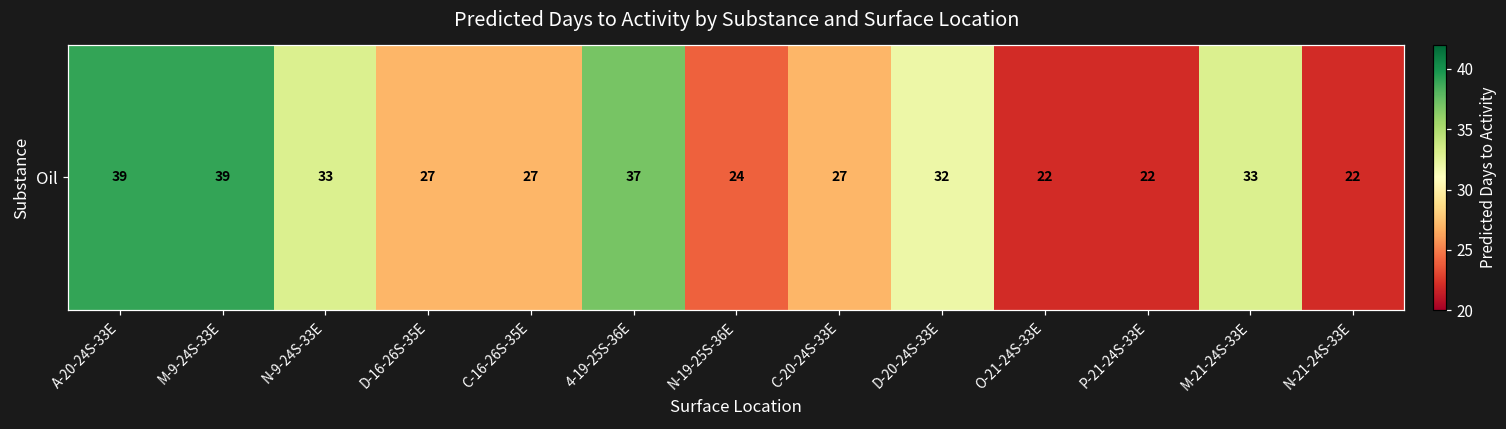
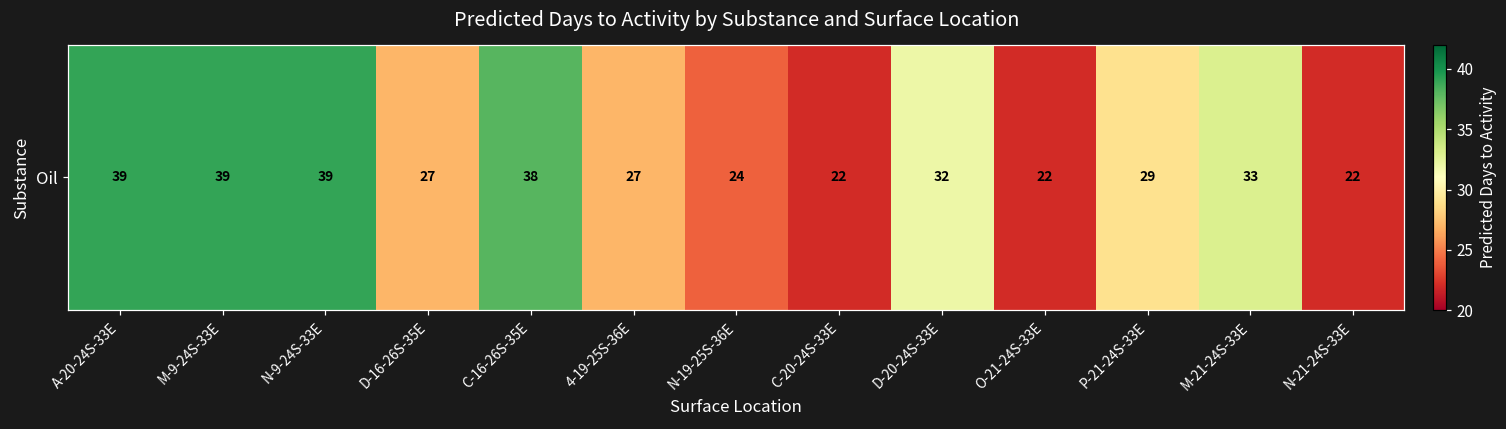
  {
    "Oil": {
      "A-20-24S-33E": 39,
      "M-9-24S-33E": 39,
-     "N-9-24S-33E": 33,
+     "N-9-24S-33E": 39,
      "D-16-26S-35E": 27,
-     "C-16-26S-35E": 27,
-     "4-19-25S-36E": 37,
+     "C-16-26S-35E": 38,
+     "4-19-25S-36E": 27,
      "N-19-25S-36E": 24,
-     "C-20-24S-33E": 27,
+     "C-20-24S-33E": 22,
      "D-20-24S-33E": 32,
      "O-21-24S-33E": 22,
-     "P-21-24S-33E": 22,
+     "P-21-24S-33E": 29,
      "M-21-24S-33E": 33,
      "N-21-24S-33E": 22
    }
  }
